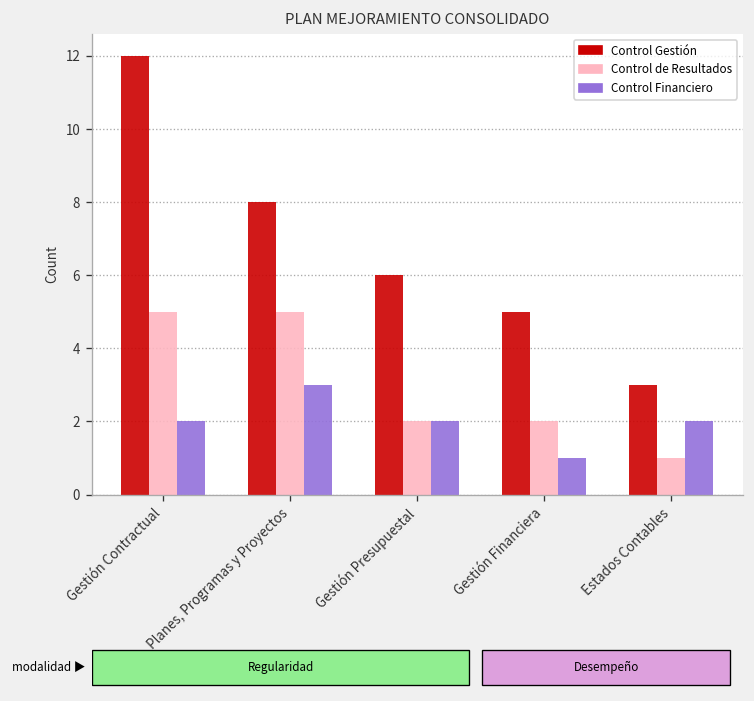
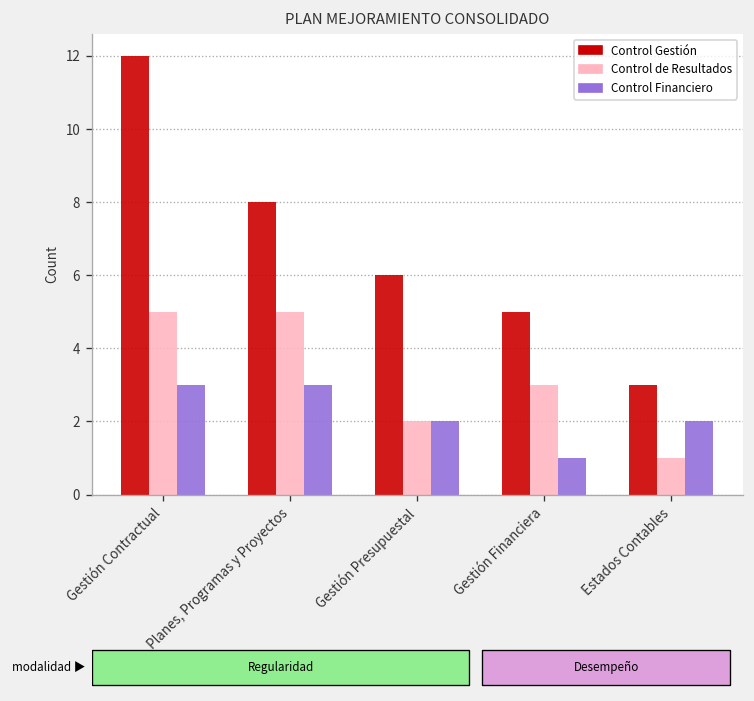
  {
    "Control Gestión": {
      "Gestión Contractual": 12,
      "Planes, Programas y Proyectos": 8,
      "Gestión Presupuestal": 6,
      "Gestión Financiera": 5,
      "Estados Contables": 3
    },
    "Control de Resultados": {
      "Gestión Contractual": 5,
      "Planes, Programas y Proyectos": 5,
      "Gestión Presupuestal": 2,
-     "Gestión Financiera": 2,
+     "Gestión Financiera": 3,
      "Estados Contables": 1
    },
    "Control Financiero": {
-     "Gestión Contractual": 2,
+     "Gestión Contractual": 3,
      "Planes, Programas y Proyectos": 3,
      "Gestión Presupuestal": 2,
      "Gestión Financiera": 1,
      "Estados Contables": 2
    }
  }
